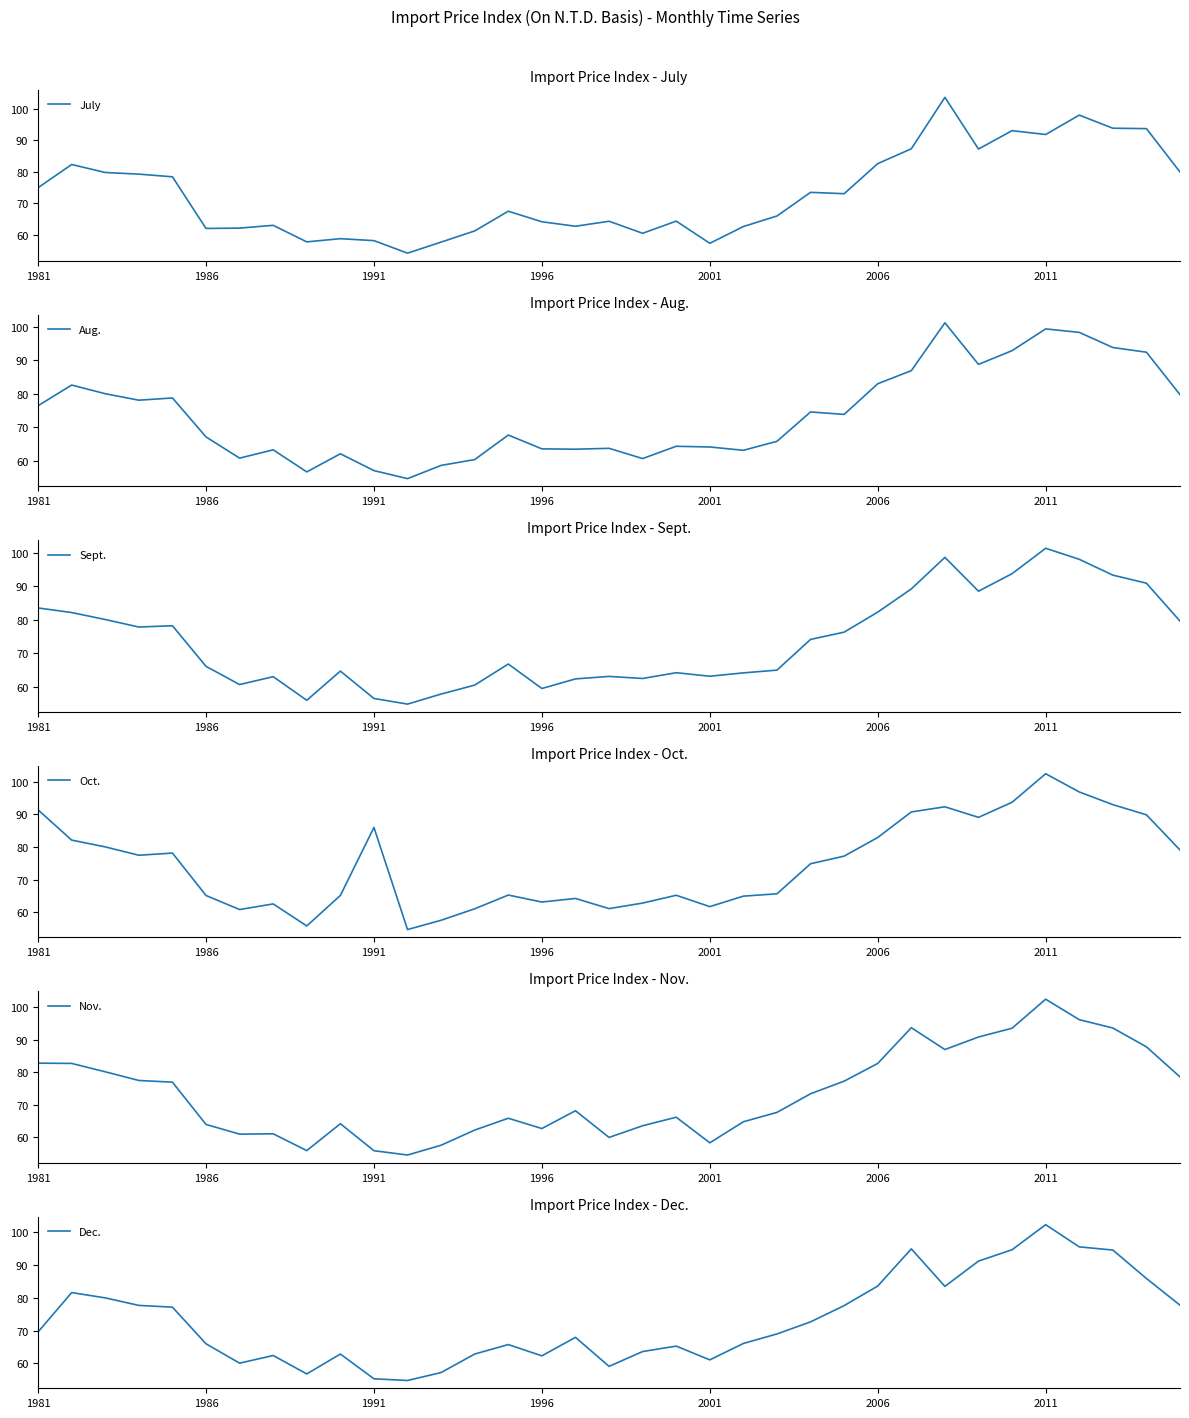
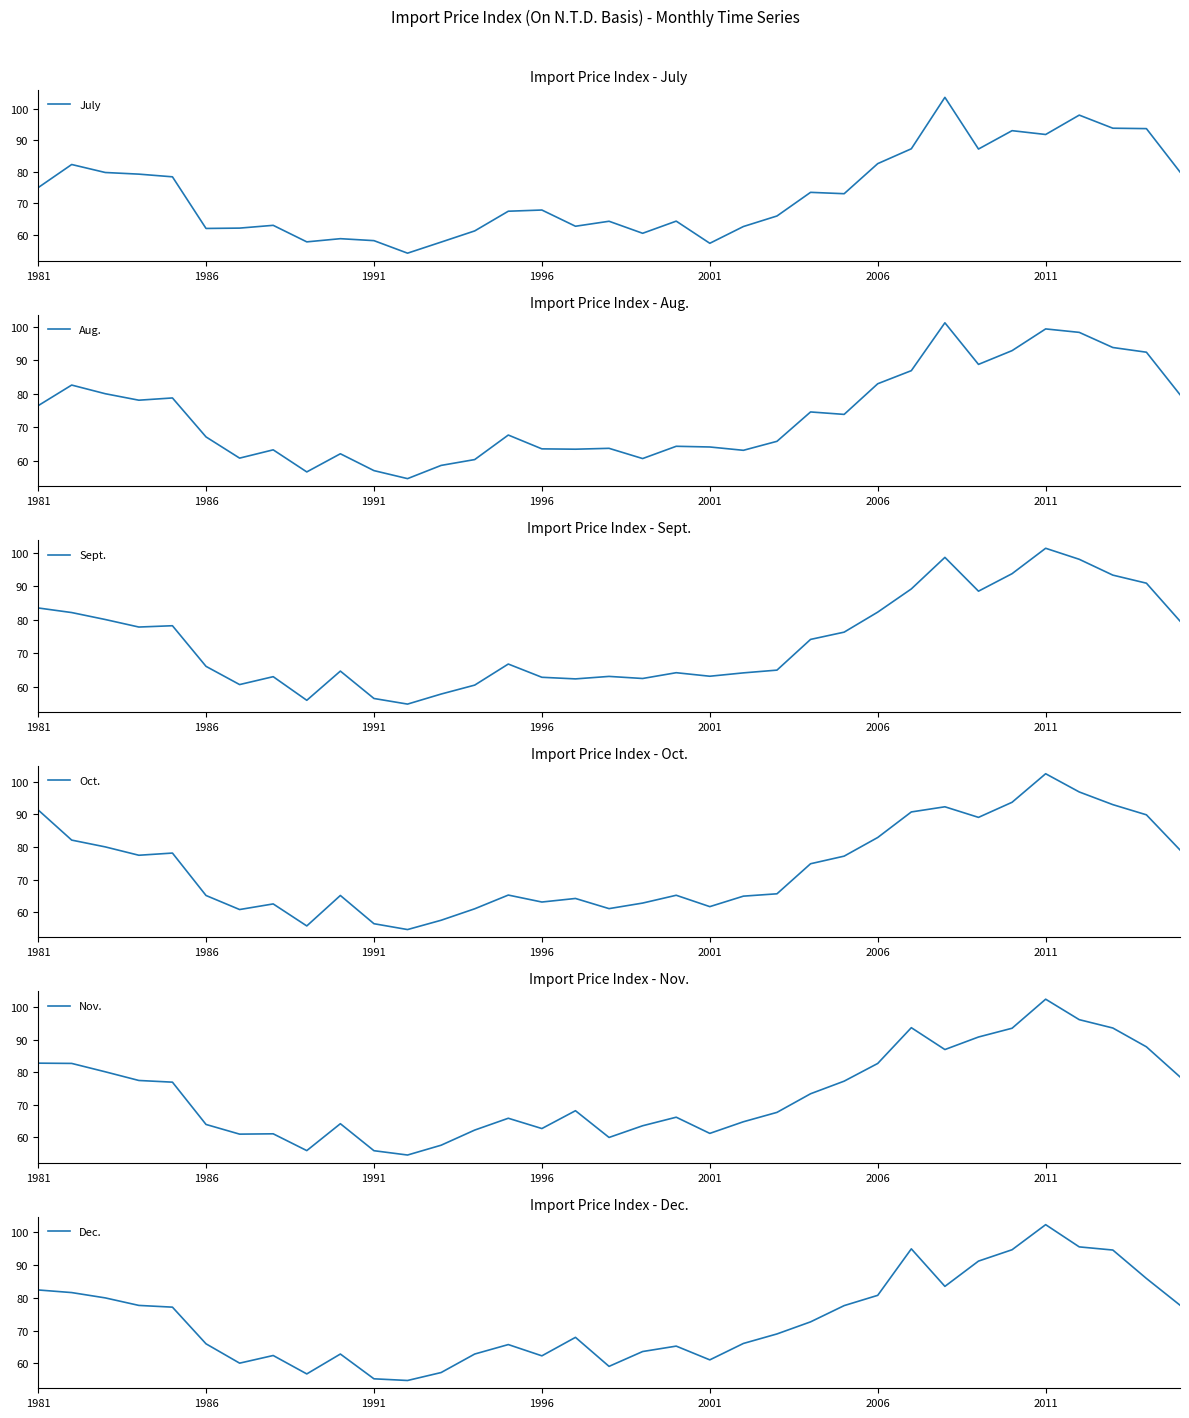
  {
    "Import Price Index - July": {
      "1981": 75,
      "1986": 62,
      "1991": 58,
-     "1996": 64,
+     "1996": 68,
      "2001": 57,
      "2006": 83,
      "2011": 92
    },
    "Import Price Index - Aug.": {
      "1981": 76,
      "1986": 67,
      "1991": 57,
      "1996": 64,
      "2001": 64,
      "2006": 83,
      "2011": 99
    },
    "Import Price Index - Sept.": {
      "1981": 84,
      "1986": 66,
      "1991": 57,
-     "1996": 60,
+     "1996": 63,
      "2001": 63,
      "2006": 82,
      "2011": 101
    },
    "Import Price Index - Oct.": {
      "1981": 91,
      "1986": 65,
-     "1991": 86,
+     "1991": 57,
      "1996": 63,
      "2001": 62,
      "2006": 83,
      "2011": 102
    },
    "Import Price Index - Nov.": {
      "1981": 83,
      "1986": 64,
      "1991": 56,
      "1996": 63,
-     "2001": 58,
+     "2001": 61,
      "2006": 83,
      "2011": 102
    },
    "Import Price Index - Dec.": {
-     "1981": 70,
+     "1981": 82,
      "1986": 66,
      "1991": 55,
      "1996": 62,
      "2001": 61,
-     "2006": 84,
+     "2006": 81,
      "2011": 102
    }
  }
